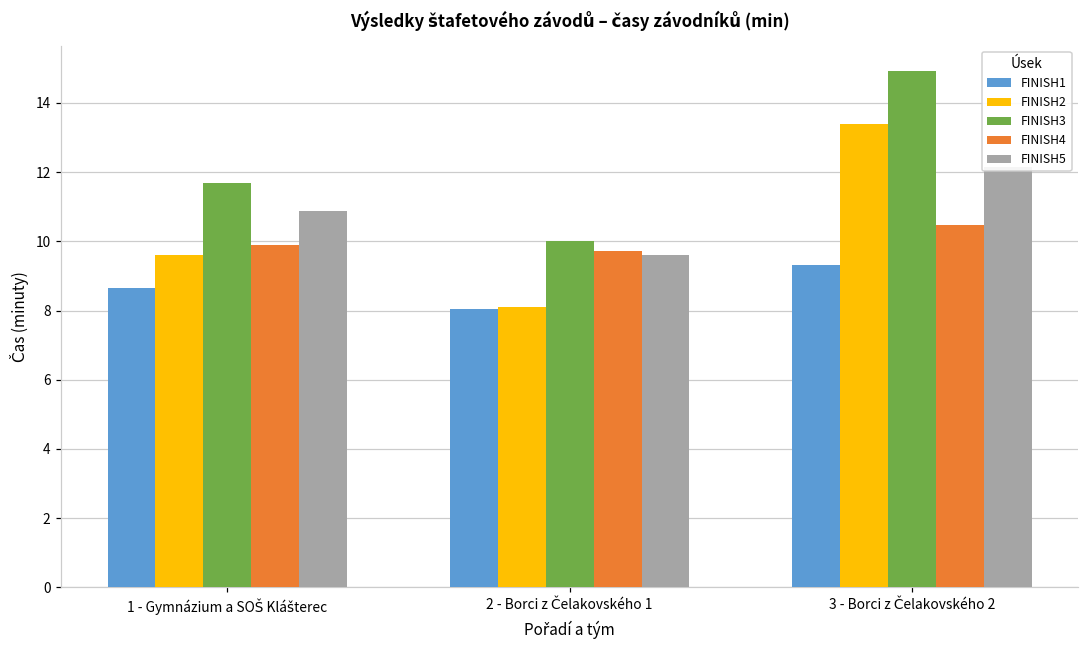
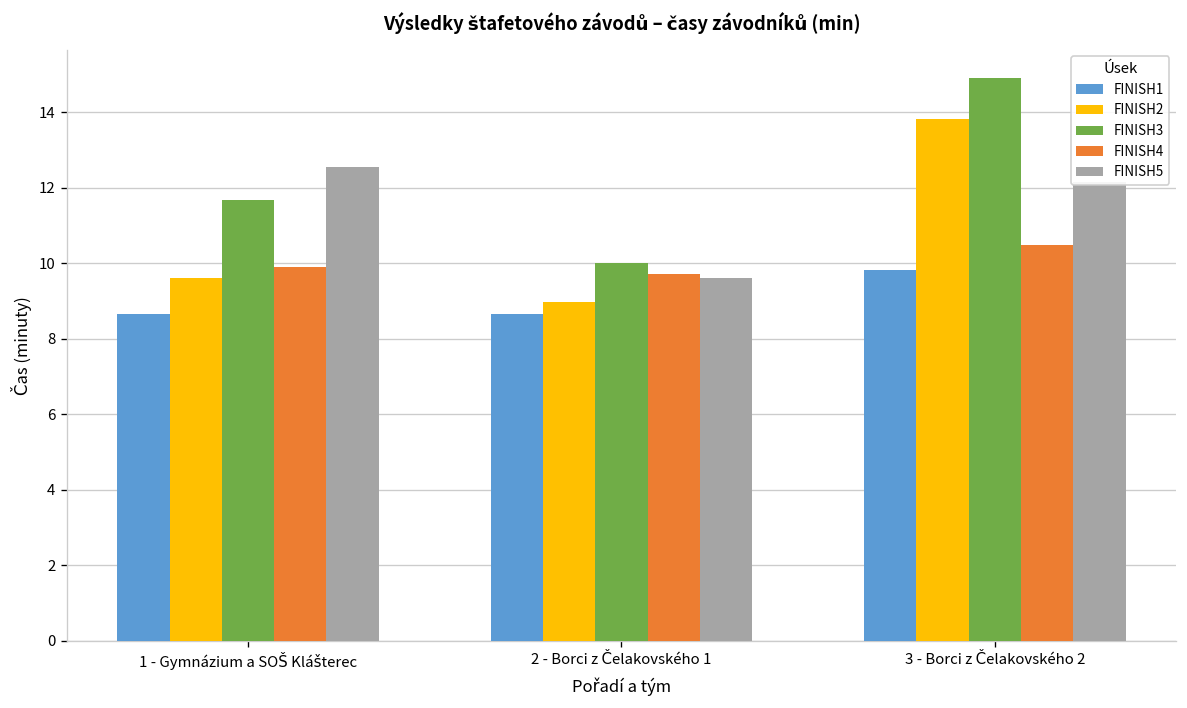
  {
    "FINISH1": {
      "1 - Gymnázium a SOŠ Klášterec": 8.7,
-     "2 - Borci z Čelakovského 1": 8.1,
-     "3 - Borci z Čelakovského 2": 9.3
+     "2 - Borci z Čelakovského 1": 8.7,
+     "3 - Borci z Čelakovského 2": 9.8
    },
    "FINISH2": {
      "1 - Gymnázium a SOŠ Klášterec": 9.6,
-     "2 - Borci z Čelakovského 1": 8.1,
-     "3 - Borci z Čelakovského 2": 13.4
+     "2 - Borci z Čelakovského 1": 9.0,
+     "3 - Borci z Čelakovského 2": 13.8
    },
    "FINISH3": {
      "1 - Gymnázium a SOŠ Klášterec": 11.7,
      "2 - Borci z Čelakovského 1": 10.0,
      "3 - Borci z Čelakovského 2": 14.9
    },
    "FINISH4": {
      "1 - Gymnázium a SOŠ Klášterec": 9.9,
      "2 - Borci z Čelakovského 1": 9.7,
      "3 - Borci z Čelakovského 2": 10.5
    },
    "FINISH5": {
-     "1 - Gymnázium a SOŠ Klášterec": 10.9,
+     "1 - Gymnázium a SOŠ Klášterec": 12.6,
      "2 - Borci z Čelakovského 1": 9.6,
      "3 - Borci z Čelakovského 2": 12.1
    }
  }
